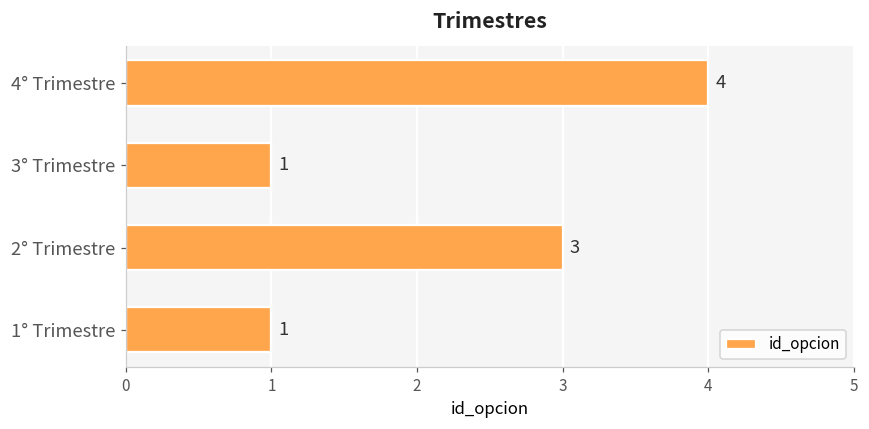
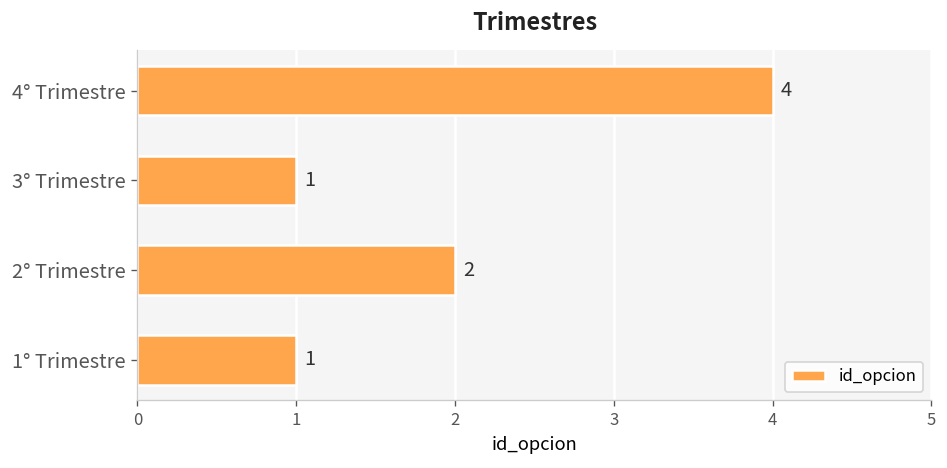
  {
    "4° Trimestre": 4,
    "3° Trimestre": 1,
-   "2° Trimestre": 3,
+   "2° Trimestre": 2,
    "1° Trimestre": 1
  }
